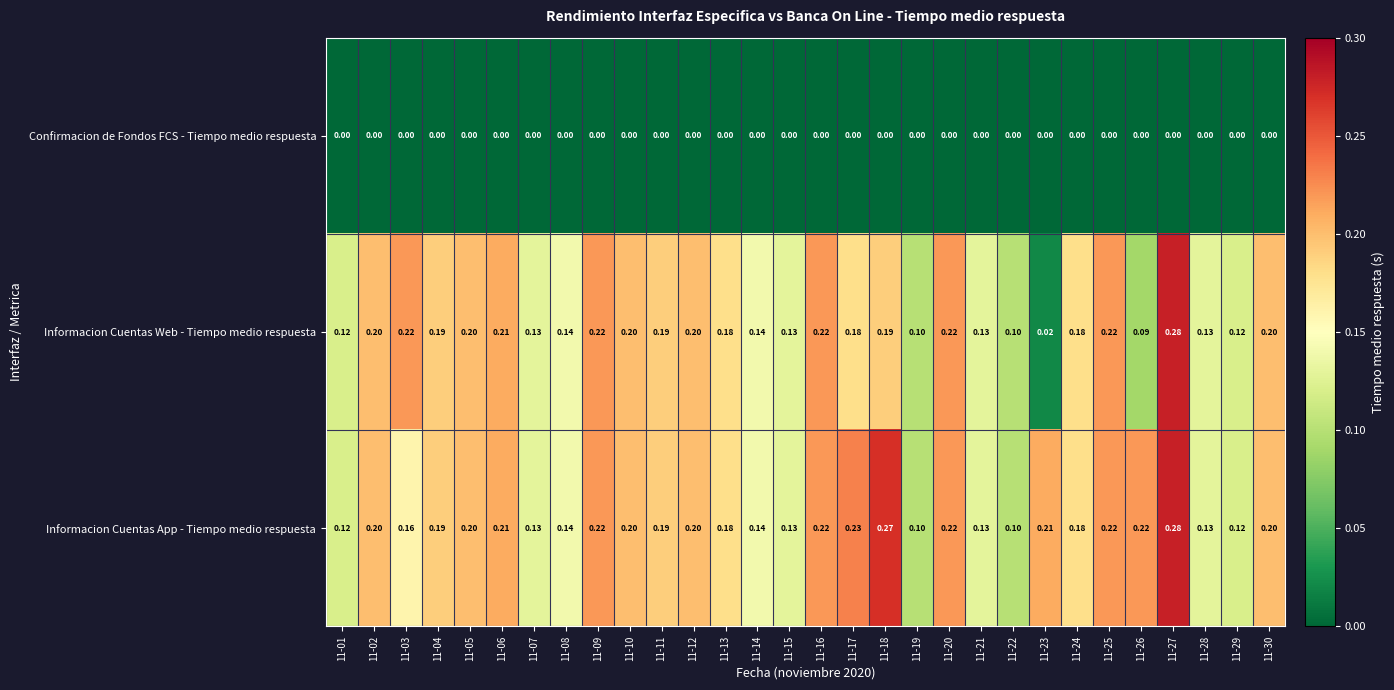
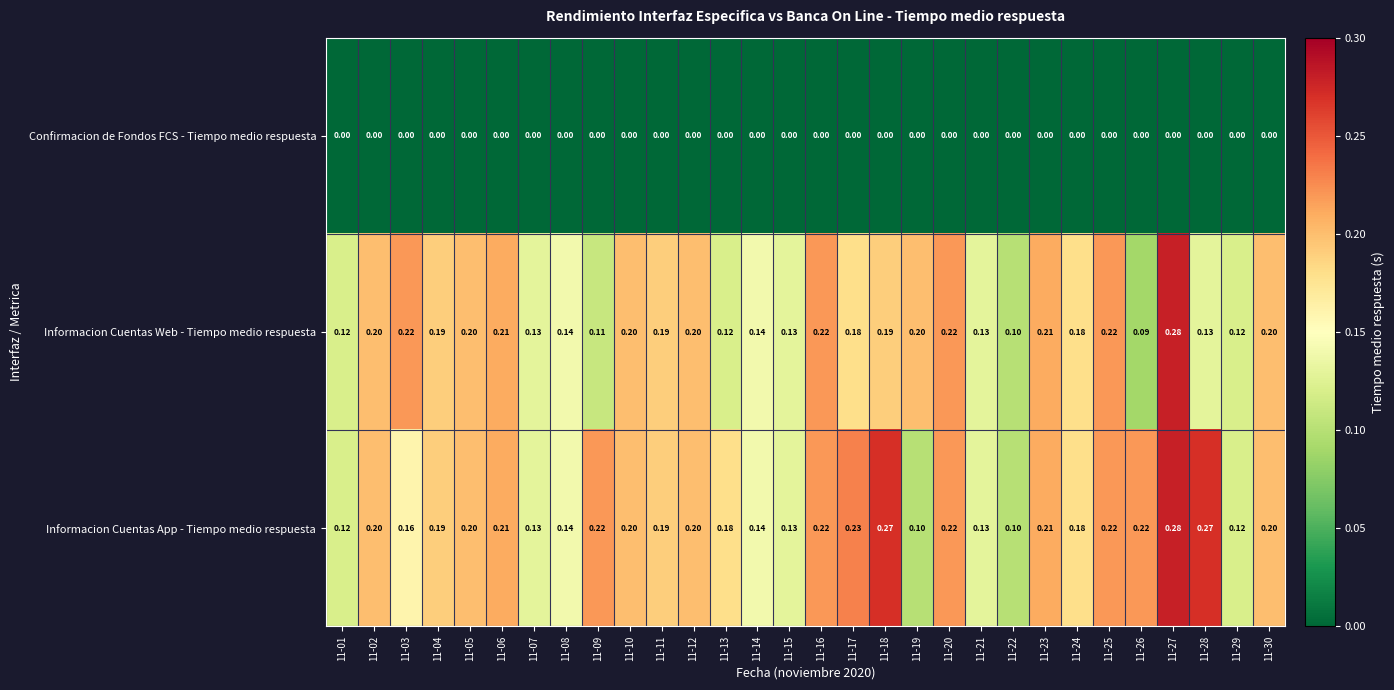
  {
    "Confirmacion de Fondos FCS - Tiempo medio respuesta": {
      "11-01": 0.00,
      "11-02": 0.00,
      "11-03": 0.00,
      "11-04": 0.00,
      "11-05": 0.00,
      "11-06": 0.00,
      "11-07": 0.00,
      "11-08": 0.00,
      "11-09": 0.00,
      "11-10": 0.00,
      "11-11": 0.00,
      "11-12": 0.00,
      "11-13": 0.00,
      "11-14": 0.00,
      "11-15": 0.00,
      "11-16": 0.00,
      "11-17": 0.00,
      "11-18": 0.00,
      "11-19": 0.00,
      "11-20": 0.00,
      "11-21": 0.00,
      "11-22": 0.00,
      "11-23": 0.00,
      "11-24": 0.00,
      "11-25": 0.00,
      "11-26": 0.00,
      "11-27": 0.00,
      "11-28": 0.00,
      "11-29": 0.00,
      "11-30": 0.00
    },
    "Informacion Cuentas Web - Tiempo medio respuesta": {
      "11-01": 0.12,
      "11-02": 0.20,
      "11-03": 0.22,
      "11-04": 0.19,
      "11-05": 0.20,
      "11-06": 0.21,
      "11-07": 0.13,
      "11-08": 0.14,
-     "11-09": 0.22,
+     "11-09": 0.11,
      "11-10": 0.20,
      "11-11": 0.19,
      "11-12": 0.20,
-     "11-13": 0.18,
+     "11-13": 0.12,
      "11-14": 0.14,
      "11-15": 0.13,
      "11-16": 0.22,
      "11-17": 0.18,
      "11-18": 0.19,
-     "11-19": 0.10,
+     "11-19": 0.20,
      "11-20": 0.22,
      "11-21": 0.13,
      "11-22": 0.10,
-     "11-23": 0.02,
+     "11-23": 0.21,
      "11-24": 0.18,
      "11-25": 0.22,
      "11-26": 0.09,
      "11-27": 0.28,
      "11-28": 0.13,
      "11-29": 0.12,
      "11-30": 0.20
    },
    "Informacion Cuentas App - Tiempo medio respuesta": {
      "11-01": 0.12,
      "11-02": 0.20,
      "11-03": 0.16,
      "11-04": 0.19,
      "11-05": 0.20,
      "11-06": 0.21,
      "11-07": 0.13,
      "11-08": 0.14,
      "11-09": 0.22,
      "11-10": 0.20,
      "11-11": 0.19,
      "11-12": 0.20,
      "11-13": 0.18,
      "11-14": 0.14,
      "11-15": 0.13,
      "11-16": 0.22,
      "11-17": 0.23,
      "11-18": 0.27,
      "11-19": 0.10,
      "11-20": 0.22,
      "11-21": 0.13,
      "11-22": 0.10,
      "11-23": 0.21,
      "11-24": 0.18,
      "11-25": 0.22,
      "11-26": 0.22,
      "11-27": 0.28,
-     "11-28": 0.13,
+     "11-28": 0.27,
      "11-29": 0.12,
      "11-30": 0.20
    }
  }
